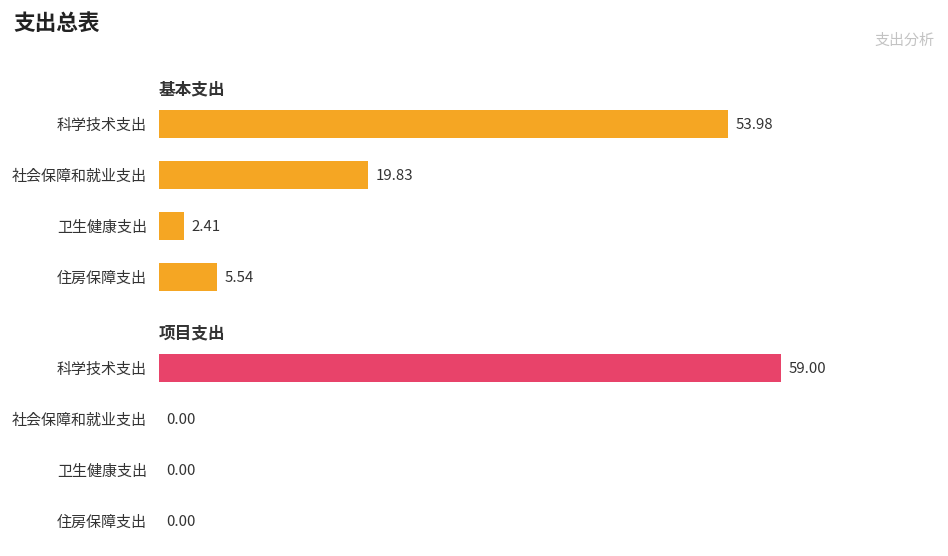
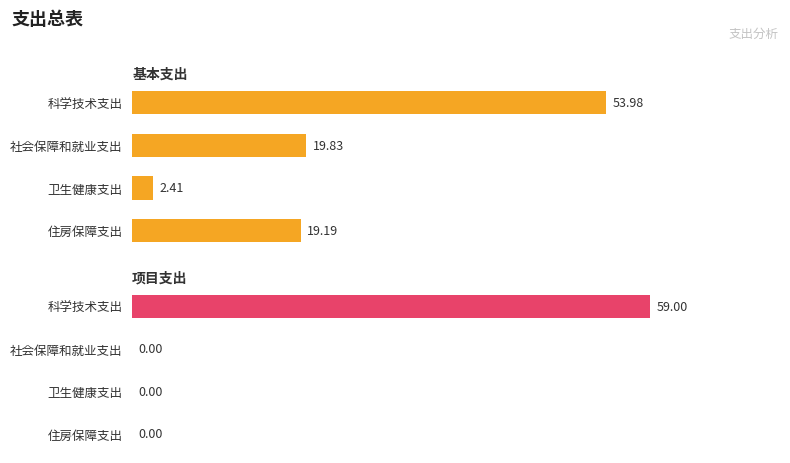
  {
    "基本支出": {
      "科学技术支出": 53.98,
      "社会保障和就业支出": 19.83,
      "卫生健康支出": 2.41,
-     "住房保障支出": 5.54
+     "住房保障支出": 19.19
    },
    "项目支出": {
      "科学技术支出": 59.00,
      "社会保障和就业支出": 0.00,
      "卫生健康支出": 0.00,
      "住房保障支出": 0.00
    }
  }
